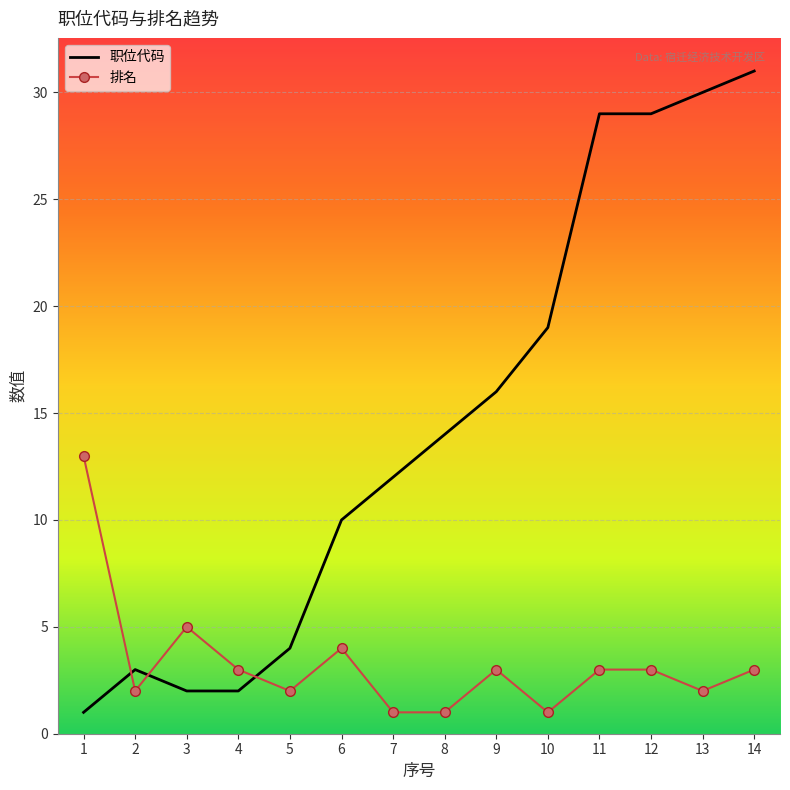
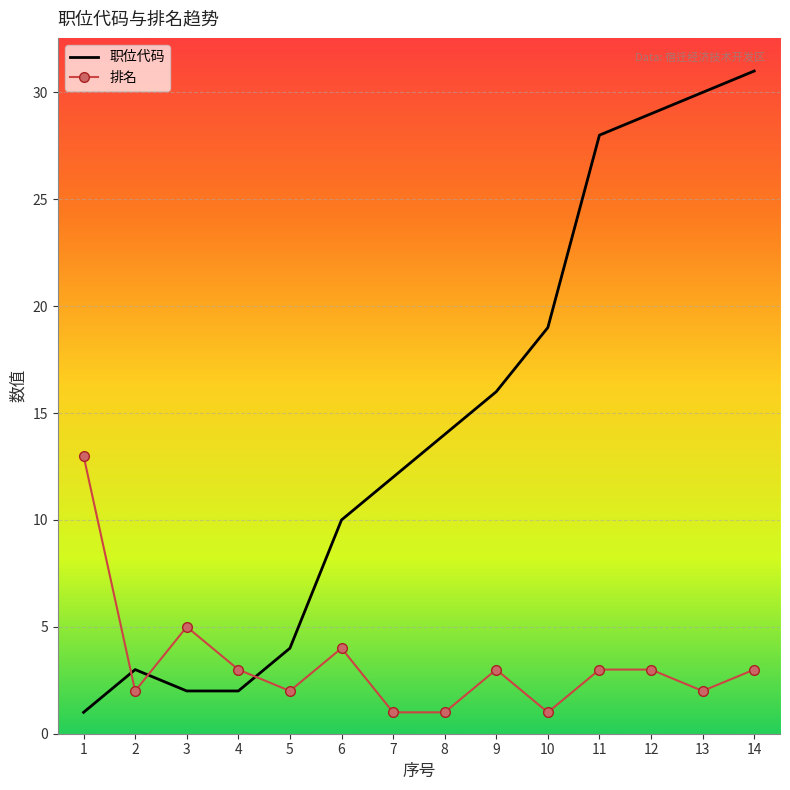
  {
    "职位代码": {
      "1": 1,
      "2": 3,
      "3": 2,
      "4": 2,
      "5": 4,
      "6": 10,
      "7": 12,
      "8": 14,
      "9": 16,
      "10": 19,
-     "11": 29,
+     "11": 28,
      "12": 29,
      "13": 30,
      "14": 31
    },
    "排名": {
      "1": 13,
      "2": 2,
      "3": 5,
      "4": 3,
      "5": 2,
      "6": 4,
      "7": 1,
      "8": 1,
      "9": 3,
      "10": 1,
      "11": 3,
      "12": 3,
      "13": 2,
      "14": 3
    }
  }
